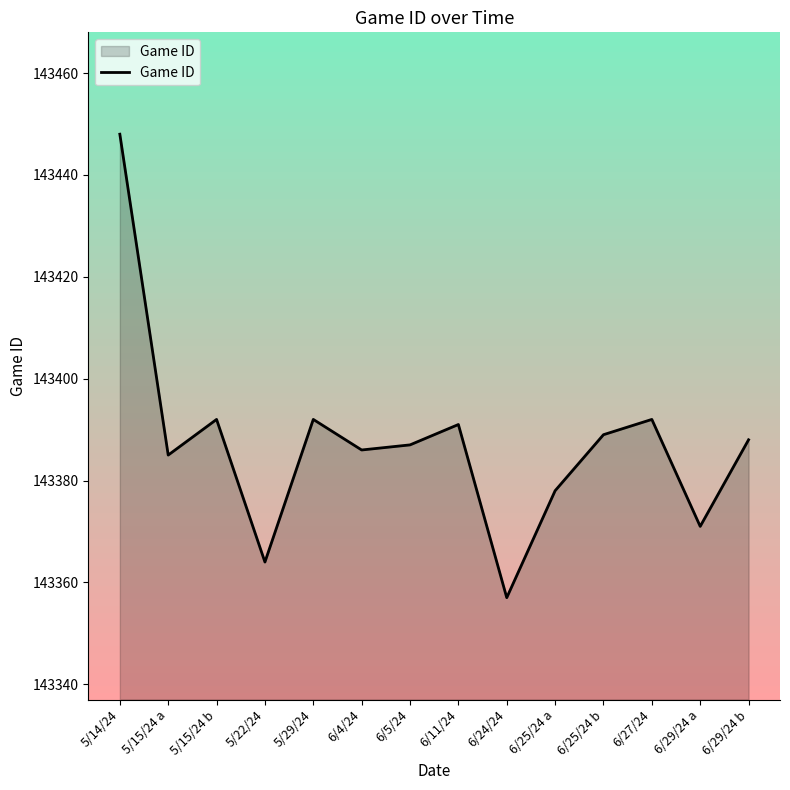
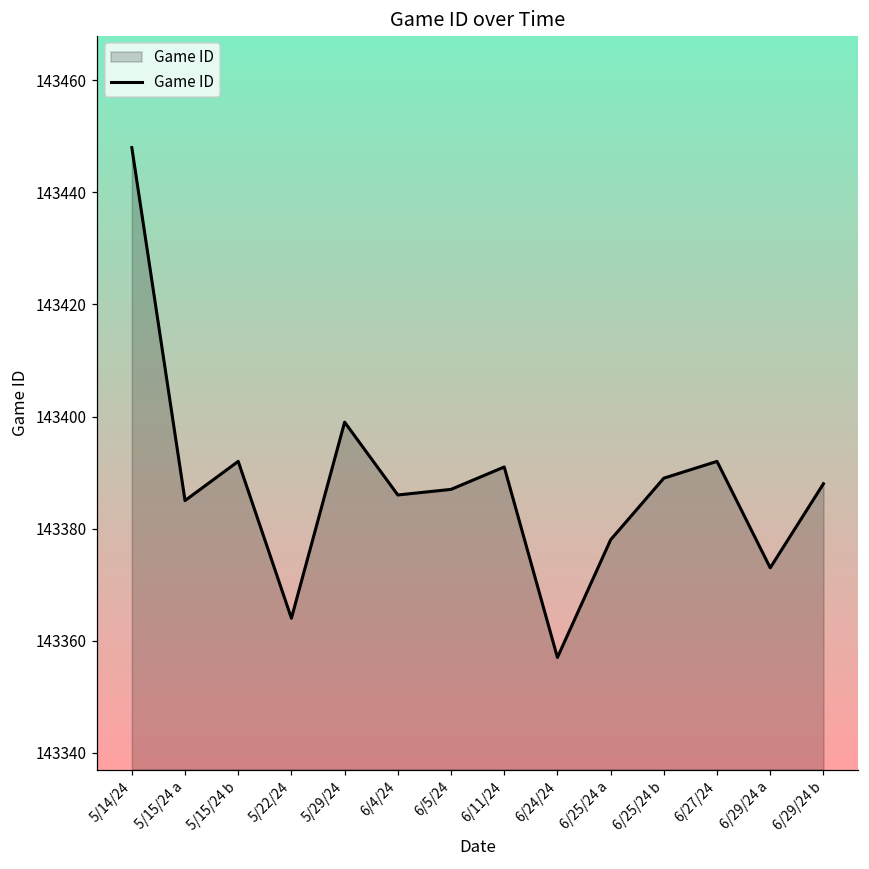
  {
    "5/14/24": 143448,
    "5/15/24 a": 143385,
    "5/15/24 b": 143392,
    "5/22/24": 143364,
-   "5/29/24": 143392,
+   "5/29/24": 143399,
    "6/4/24": 143386,
    "6/5/24": 143387,
    "6/11/24": 143391,
    "6/24/24": 143357,
    "6/25/24 a": 143378,
    "6/25/24 b": 143389,
    "6/27/24": 143392,
-   "6/29/24 a": 143371,
+   "6/29/24 a": 143373,
    "6/29/24 b": 143388
  }
